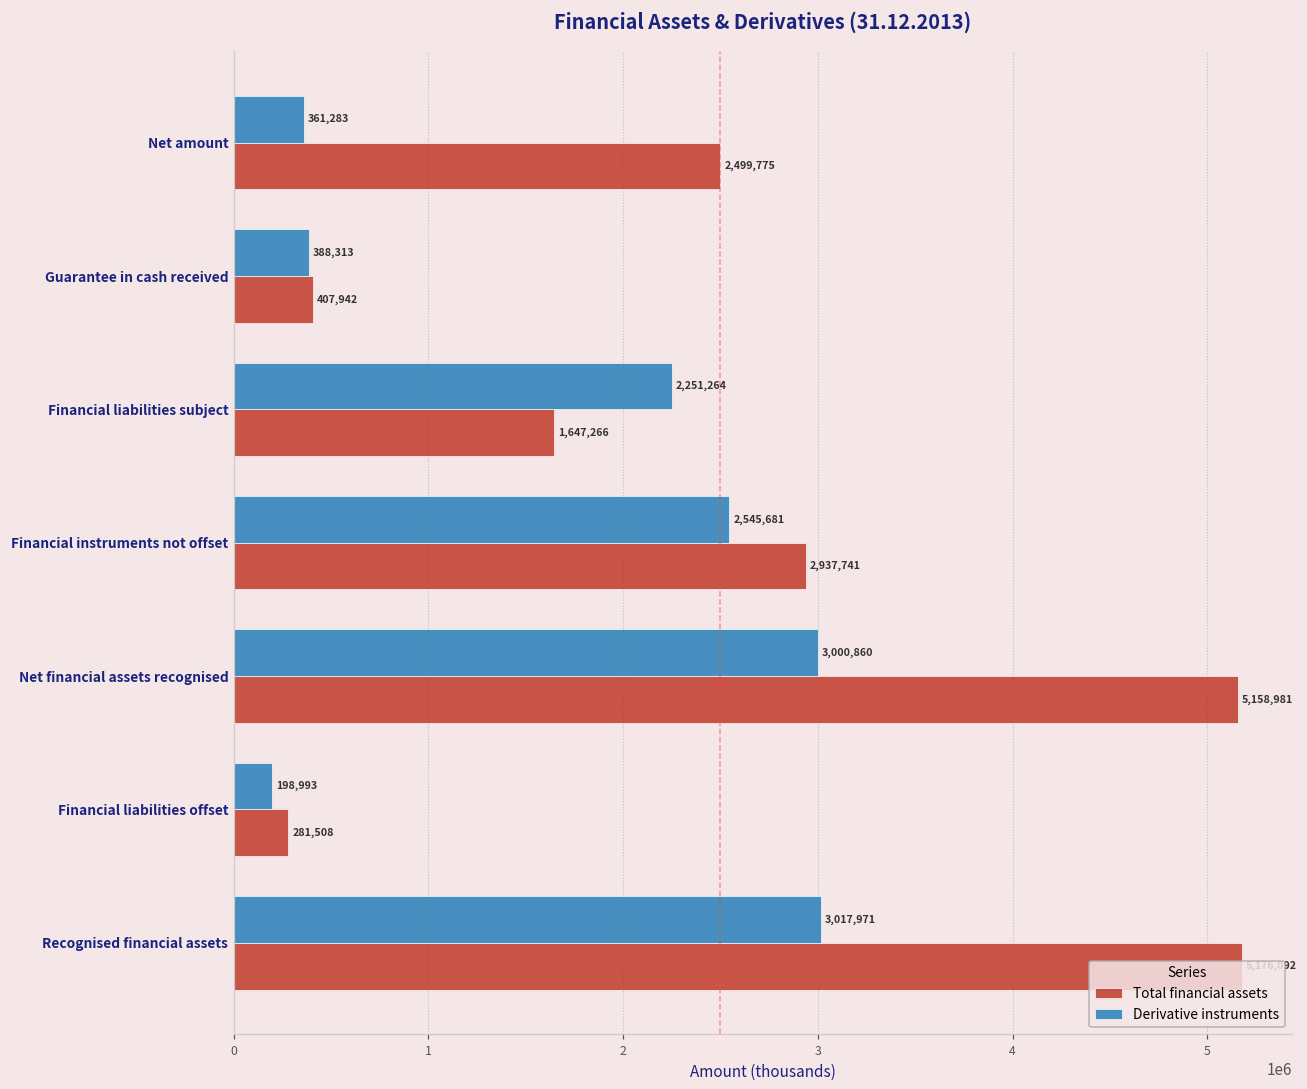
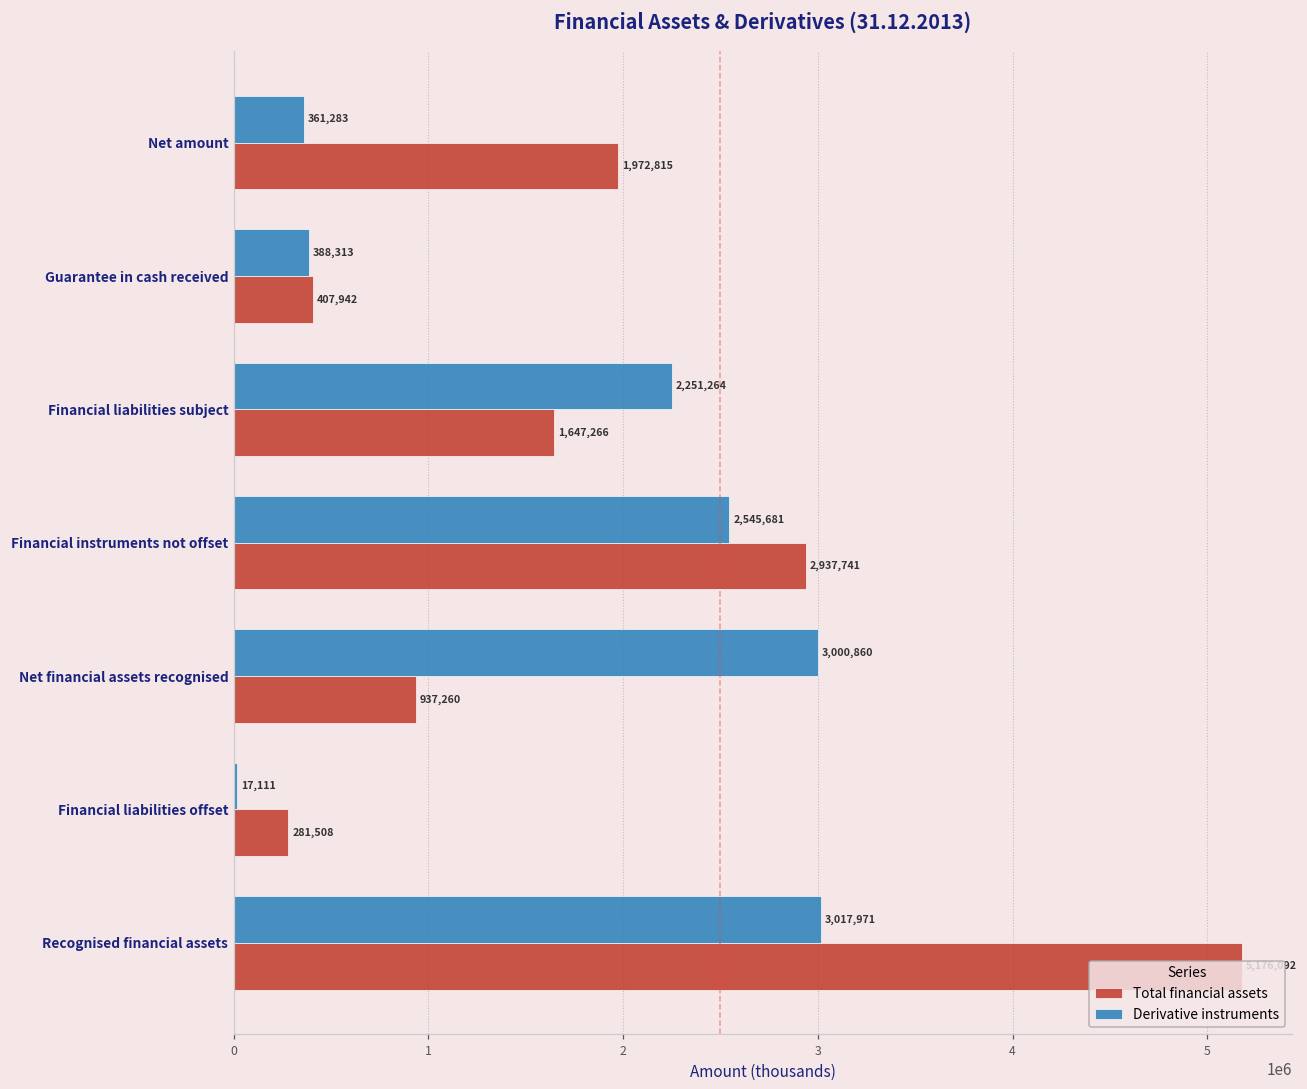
  {
    "Total financial assets": {
-     "Net amount": "2,499,775",
+     "Net amount": "1,972,815",
      "Guarantee in cash received": "407,942",
      "Financial liabilities subject": "1,647,266",
      "Financial instruments not offset": "2,937,741",
-     "Net financial assets recognised": "5,158,981",
+     "Net financial assets recognised": "937,260",
      "Financial liabilities offset": "281,508"
    },
    "Derivative instruments": {
      "Net amount": "361,283",
      "Guarantee in cash received": "388,313",
      "Financial liabilities subject": "2,251,264",
      "Financial instruments not offset": "2,545,681",
      "Net financial assets recognised": "3,000,860",
-     "Financial liabilities offset": "198,993",
+     "Financial liabilities offset": "17,111",
      "Recognised financial assets": "3,017,971"
    }
  }
